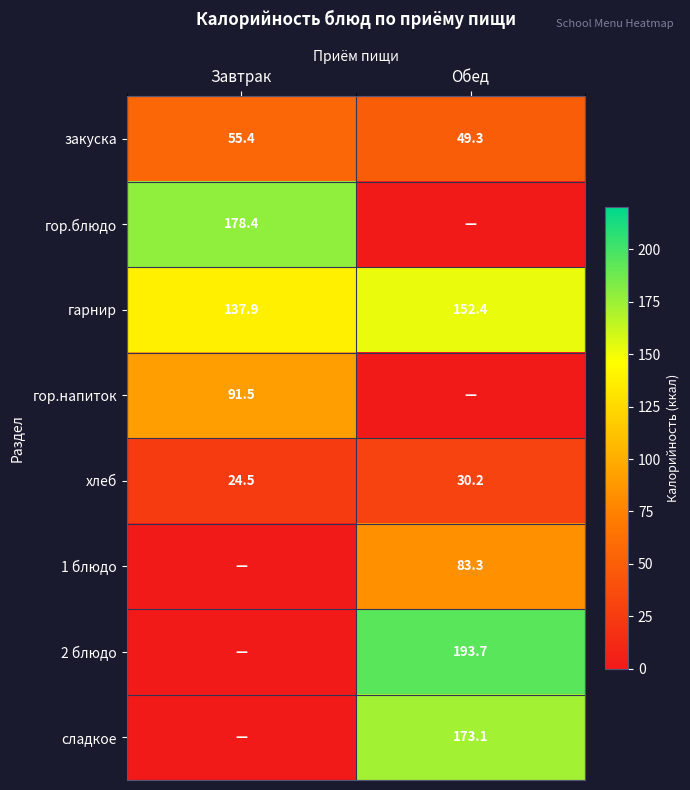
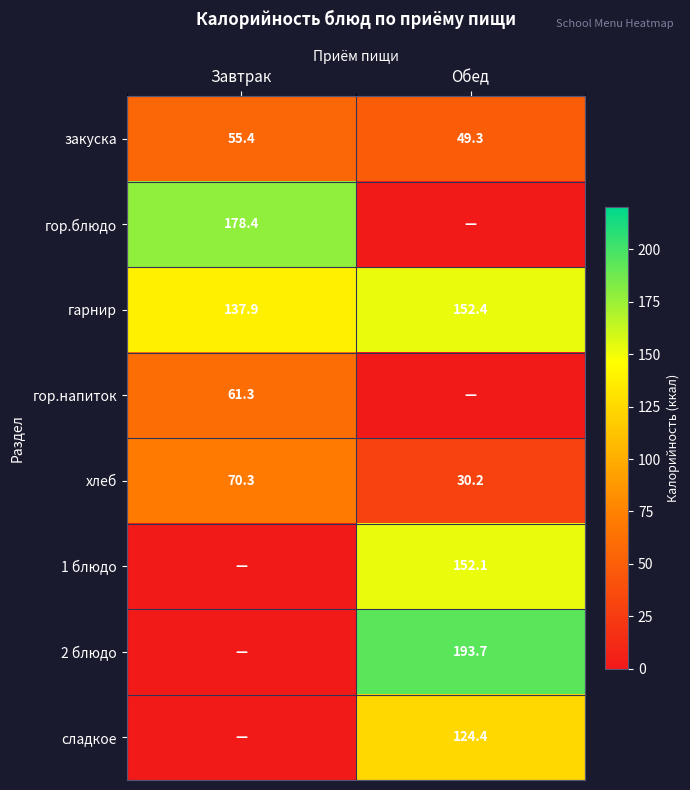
  {
    "закуска": {
      "Завтрак": 55.4,
      "Обед": 49.3
    },
    "гор.блюдо": {
      "Завтрак": 178.4
    },
    "гарнир": {
      "Завтрак": 137.9,
      "Обед": 152.4
    },
    "гор.напиток": {
-     "Завтрак": 91.5
+     "Завтрак": 61.3
    },
    "хлеб": {
-     "Завтрак": 24.5,
+     "Завтрак": 70.3,
      "Обед": 30.2
    },
    "1 блюдо": {
-     "Обед": 83.3
+     "Обед": 152.1
    },
    "2 блюдо": {
      "Обед": 193.7
    },
    "сладкое": {
-     "Обед": 173.1
+     "Обед": 124.4
    }
  }
